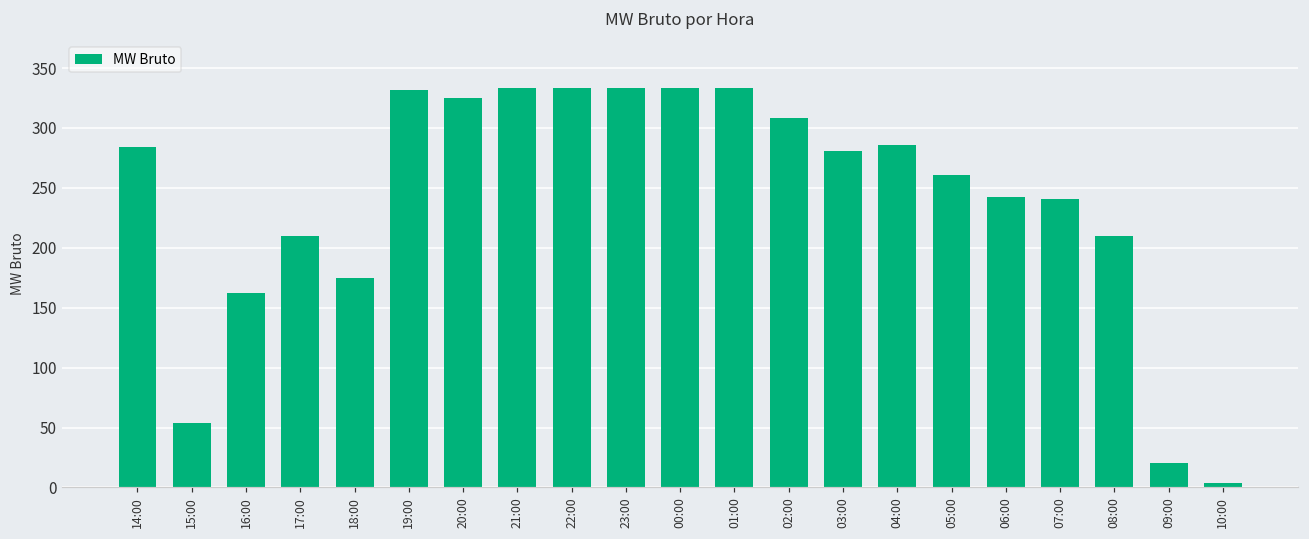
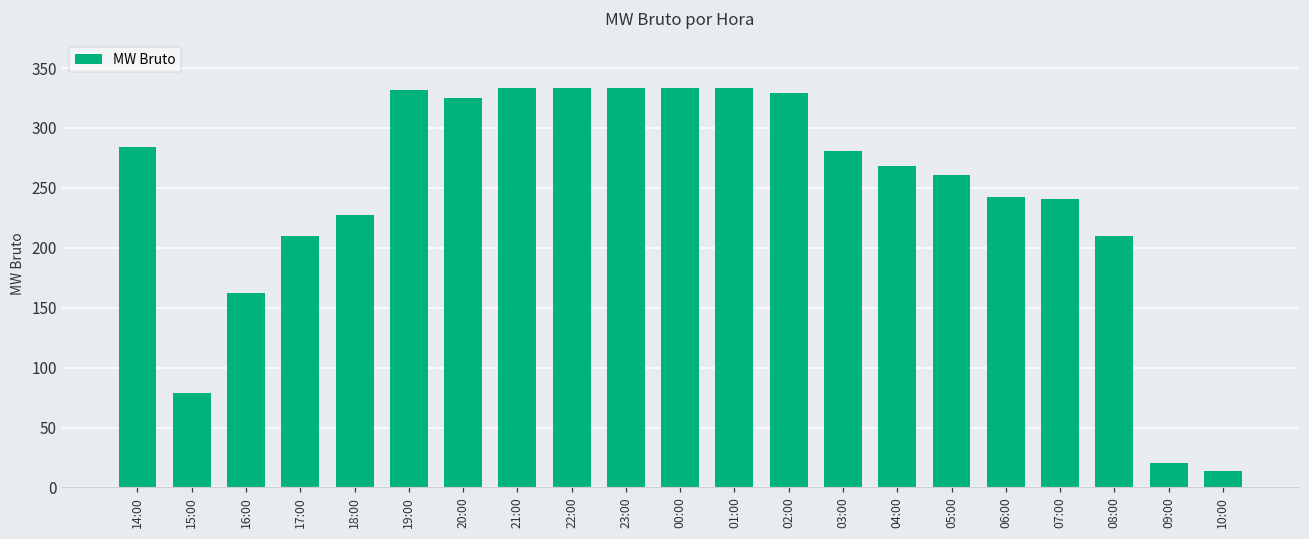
  {
    "14:00": 284,
-   "15:00": 54,
+   "15:00": 79,
    "16:00": 162,
    "17:00": 210,
-   "18:00": 175,
+   "18:00": 227,
    "19:00": 332,
    "20:00": 325,
    "21:00": 333,
    "22:00": 333,
    "23:00": 333,
    "00:00": 333,
    "01:00": 333,
-   "02:00": 308,
+   "02:00": 329,
    "03:00": 281,
-   "04:00": 286,
+   "04:00": 268,
    "05:00": 261,
    "06:00": 242,
    "07:00": 241,
    "08:00": 210,
    "09:00": 20,
-   "10:00": 4
+   "10:00": 14
  }
